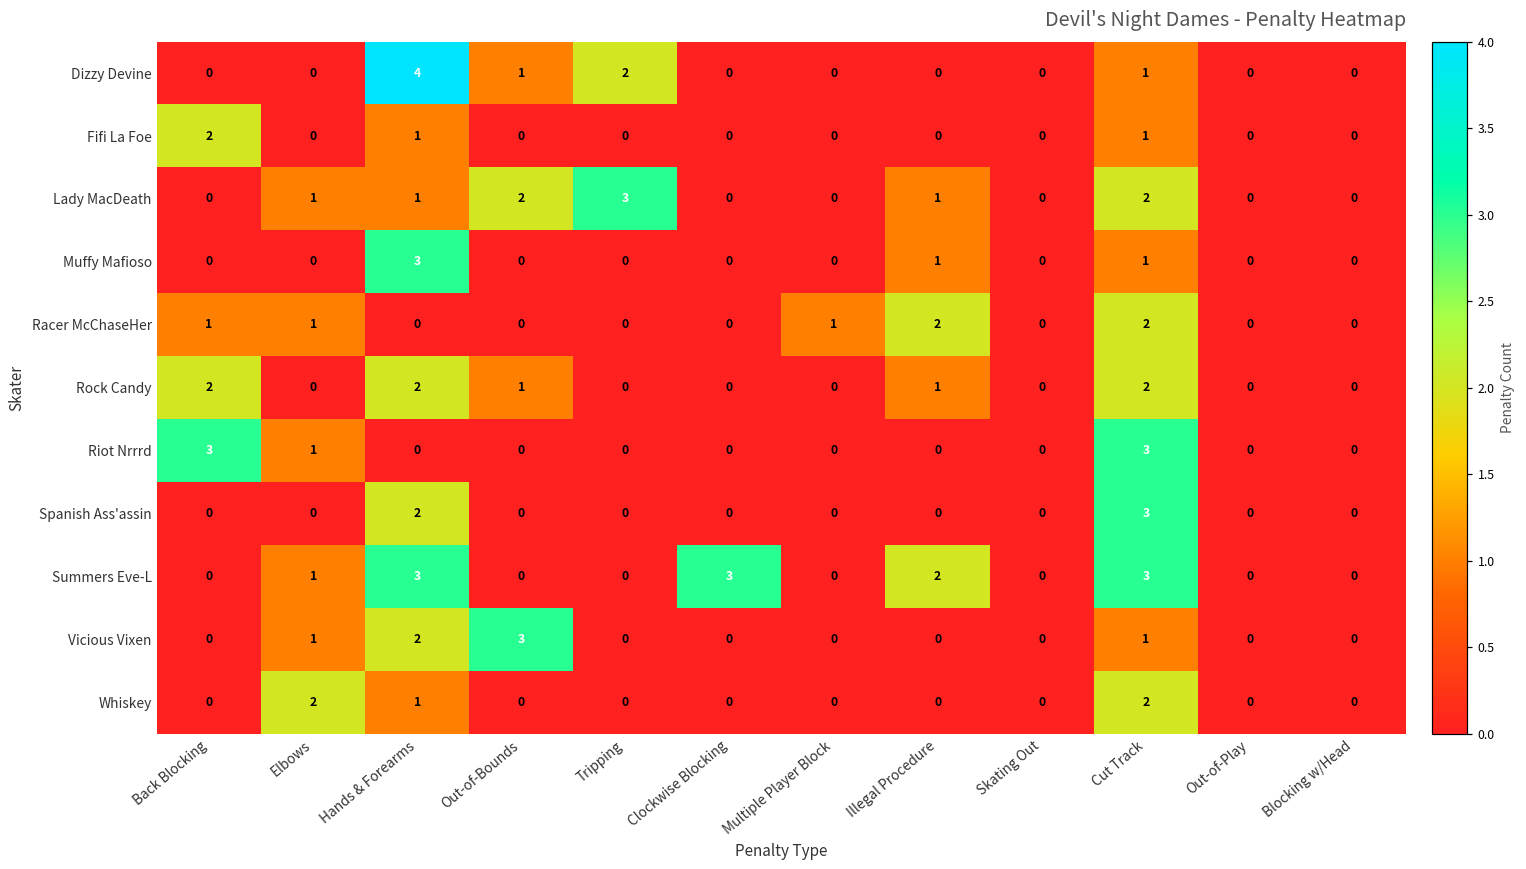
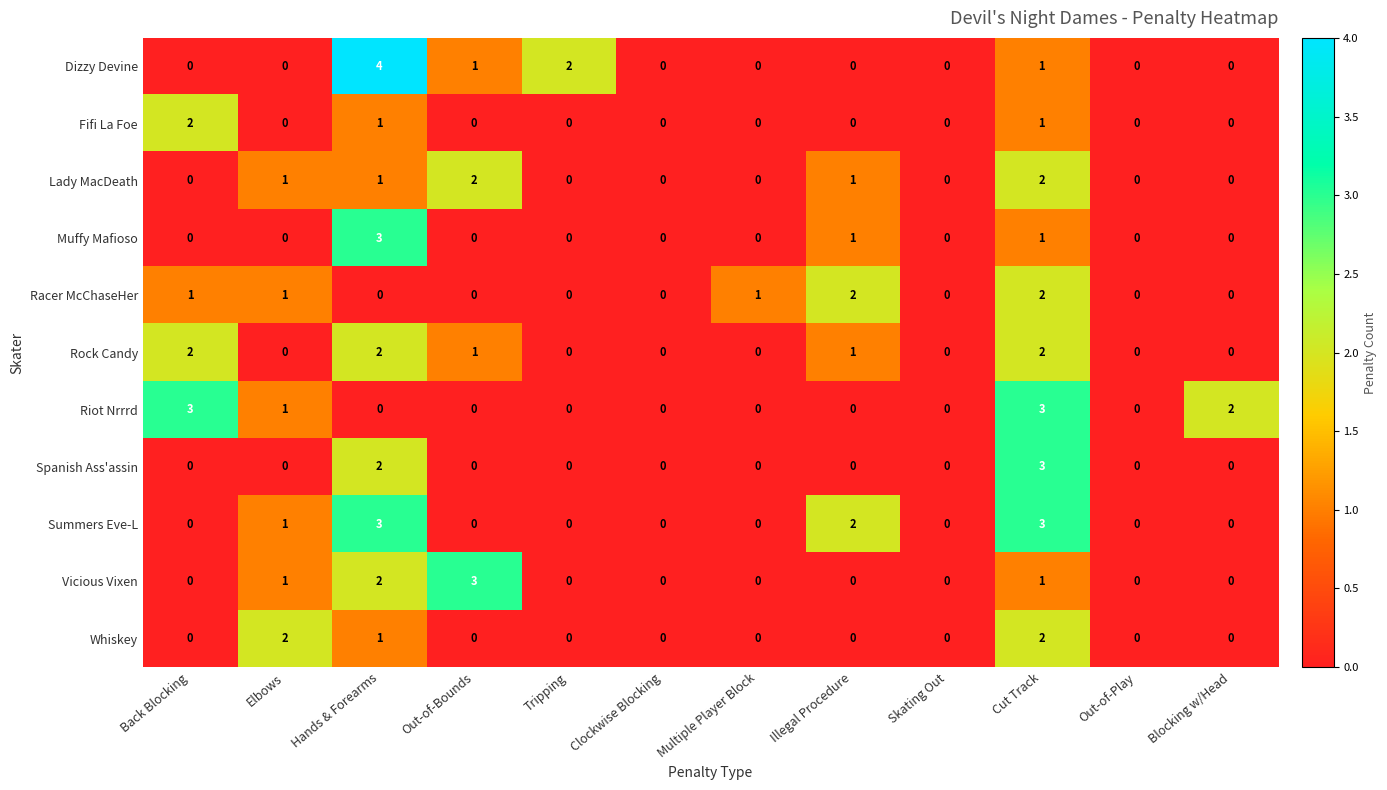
  {
    "Dizzy Devine": {
      "Back Blocking": 0,
      "Elbows": 0,
      "Hands & Forearms": 4,
      "Out-of-Bounds": 1,
      "Tripping": 2,
      "Clockwise Blocking": 0,
      "Multiple Player Block": 0,
      "Illegal Procedure": 0,
      "Skating Out": 0,
      "Cut Track": 1,
      "Out-of-Play": 0,
      "Blocking w/Head": 0
    },
    "Fifi La Foe": {
      "Back Blocking": 2,
      "Elbows": 0,
      "Hands & Forearms": 1,
      "Out-of-Bounds": 0,
      "Tripping": 0,
      "Clockwise Blocking": 0,
      "Multiple Player Block": 0,
      "Illegal Procedure": 0,
      "Skating Out": 0,
      "Cut Track": 1,
      "Out-of-Play": 0,
      "Blocking w/Head": 0
    },
    "Lady MacDeath": {
      "Back Blocking": 0,
      "Elbows": 1,
      "Hands & Forearms": 1,
      "Out-of-Bounds": 2,
-     "Tripping": 3,
+     "Tripping": 0,
      "Clockwise Blocking": 0,
      "Multiple Player Block": 0,
      "Illegal Procedure": 1,
      "Skating Out": 0,
      "Cut Track": 2,
      "Out-of-Play": 0,
      "Blocking w/Head": 0
    },
    "Muffy Mafioso": {
      "Back Blocking": 0,
      "Elbows": 0,
      "Hands & Forearms": 3,
      "Out-of-Bounds": 0,
      "Tripping": 0,
      "Clockwise Blocking": 0,
      "Multiple Player Block": 0,
      "Illegal Procedure": 1,
      "Skating Out": 0,
      "Cut Track": 1,
      "Out-of-Play": 0,
      "Blocking w/Head": 0
    },
    "Racer McChaseHer": {
      "Back Blocking": 1,
      "Elbows": 1,
      "Hands & Forearms": 0,
      "Out-of-Bounds": 0,
      "Tripping": 0,
      "Clockwise Blocking": 0,
      "Multiple Player Block": 1,
      "Illegal Procedure": 2,
      "Skating Out": 0,
      "Cut Track": 2,
      "Out-of-Play": 0,
      "Blocking w/Head": 0
    },
    "Rock Candy": {
      "Back Blocking": 2,
      "Elbows": 0,
      "Hands & Forearms": 2,
      "Out-of-Bounds": 1,
      "Tripping": 0,
      "Clockwise Blocking": 0,
      "Multiple Player Block": 0,
      "Illegal Procedure": 1,
      "Skating Out": 0,
      "Cut Track": 2,
      "Out-of-Play": 0,
      "Blocking w/Head": 0
    },
    "Riot Nrrrd": {
      "Back Blocking": 3,
      "Elbows": 1,
      "Hands & Forearms": 0,
      "Out-of-Bounds": 0,
      "Tripping": 0,
      "Clockwise Blocking": 0,
      "Multiple Player Block": 0,
      "Illegal Procedure": 0,
      "Skating Out": 0,
      "Cut Track": 3,
      "Out-of-Play": 0,
-     "Blocking w/Head": 0
+     "Blocking w/Head": 2
    },
    "Spanish Ass'assin": {
      "Back Blocking": 0,
      "Elbows": 0,
      "Hands & Forearms": 2,
      "Out-of-Bounds": 0,
      "Tripping": 0,
      "Clockwise Blocking": 0,
      "Multiple Player Block": 0,
      "Illegal Procedure": 0,
      "Skating Out": 0,
      "Cut Track": 3,
      "Out-of-Play": 0,
      "Blocking w/Head": 0
    },
    "Summers Eve-L": {
      "Back Blocking": 0,
      "Elbows": 1,
      "Hands & Forearms": 3,
      "Out-of-Bounds": 0,
      "Tripping": 0,
-     "Clockwise Blocking": 3,
+     "Clockwise Blocking": 0,
      "Multiple Player Block": 0,
      "Illegal Procedure": 2,
      "Skating Out": 0,
      "Cut Track": 3,
      "Out-of-Play": 0,
      "Blocking w/Head": 0
    },
    "Vicious Vixen": {
      "Back Blocking": 0,
      "Elbows": 1,
      "Hands & Forearms": 2,
      "Out-of-Bounds": 3,
      "Tripping": 0,
      "Clockwise Blocking": 0,
      "Multiple Player Block": 0,
      "Illegal Procedure": 0,
      "Skating Out": 0,
      "Cut Track": 1,
      "Out-of-Play": 0,
      "Blocking w/Head": 0
    },
    "Whiskey": {
      "Back Blocking": 0,
      "Elbows": 2,
      "Hands & Forearms": 1,
      "Out-of-Bounds": 0,
      "Tripping": 0,
      "Clockwise Blocking": 0,
      "Multiple Player Block": 0,
      "Illegal Procedure": 0,
      "Skating Out": 0,
      "Cut Track": 2,
      "Out-of-Play": 0,
      "Blocking w/Head": 0
    }
  }
